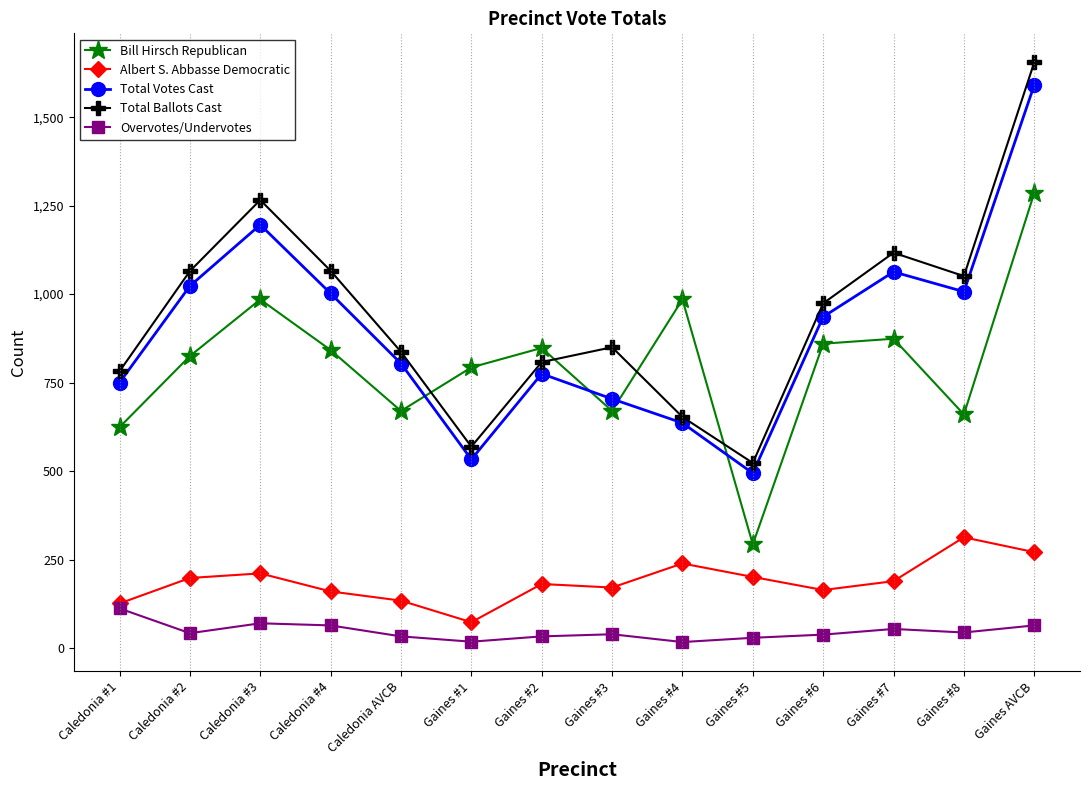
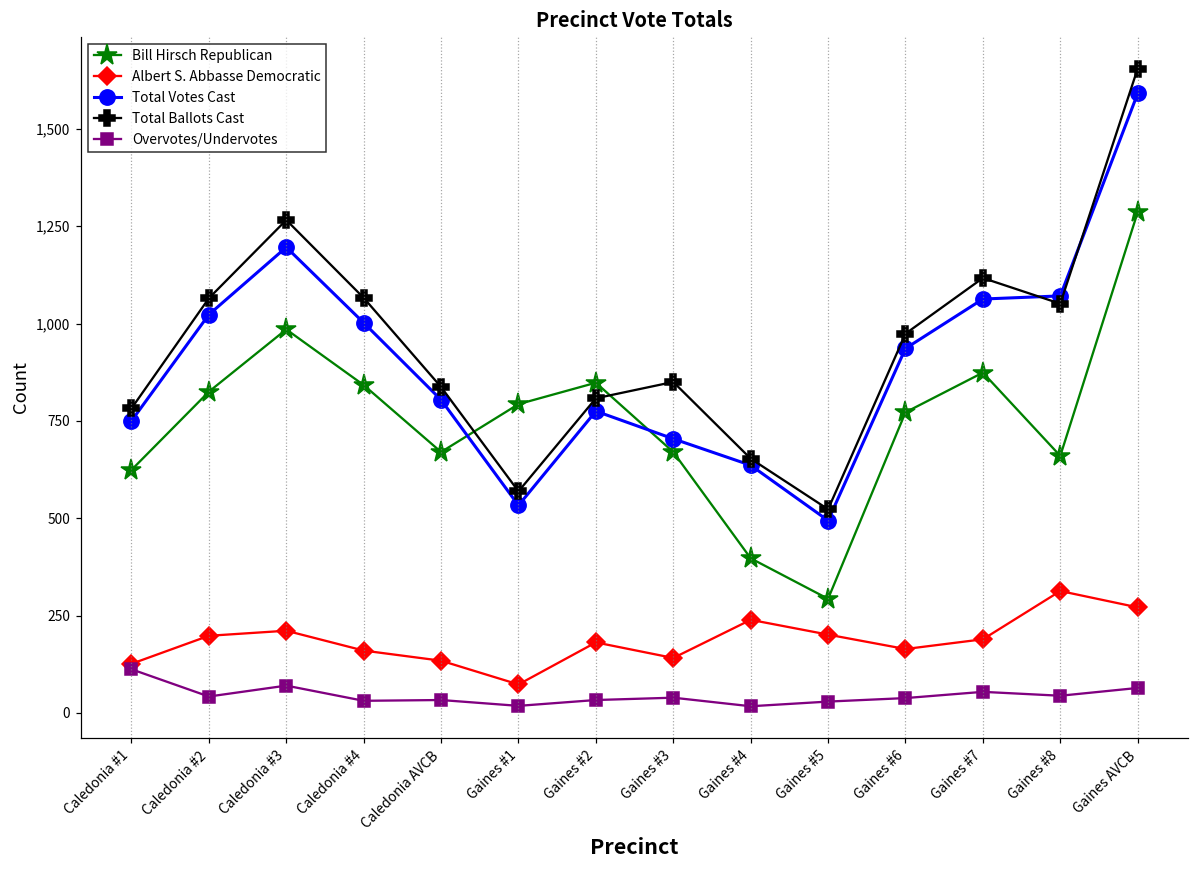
  {
    "Bill Hirsch Republican": {
      "Caledonia #1": "620",
      "Caledonia #2": "830",
      "Caledonia #3": "990",
      "Caledonia #4": "840",
      "Caledonia AVCB": "670",
      "Gaines #1": "790",
      "Gaines #2": "850",
      "Gaines #3": "670",
-     "Gaines #4": "990",
+     "Gaines #4": "400",
      "Gaines #5": "290",
-     "Gaines #6": "860",
+     "Gaines #6": "770",
      "Gaines #7": "870",
      "Gaines #8": "660",
      "Gaines AVCB": "1,290"
    },
    "Albert S. Abbasse Democratic": {
      "Caledonia #1": "130",
      "Caledonia #2": "200",
      "Caledonia #3": "210",
      "Caledonia #4": "160",
      "Caledonia AVCB": "130",
      "Gaines #1": "70",
      "Gaines #2": "180",
-     "Gaines #3": "170",
+     "Gaines #3": "140",
      "Gaines #4": "240",
      "Gaines #5": "200",
      "Gaines #6": "160",
      "Gaines #7": "190",
      "Gaines #8": "310",
      "Gaines AVCB": "270"
    },
    "Total Votes Cast": {
      "Caledonia #1": "750",
      "Caledonia #2": "1,020",
      "Caledonia #3": "1,200",
      "Caledonia #4": "1,000",
      "Caledonia AVCB": "800",
      "Gaines #1": "530",
      "Gaines #2": "780",
      "Gaines #3": "700",
      "Gaines #4": "640",
      "Gaines #5": "490",
      "Gaines #6": "940",
      "Gaines #7": "1,060",
-     "Gaines #8": "1,010",
+     "Gaines #8": "1,070",
      "Gaines AVCB": "1,590"
    },
    "Total Ballots Cast": {
      "Caledonia #1": "780",
      "Caledonia #2": "1,070",
      "Caledonia #3": "1,270",
      "Caledonia #4": "1,070",
      "Caledonia AVCB": "840",
      "Gaines #1": "570",
      "Gaines #2": "810",
      "Gaines #3": "850",
      "Gaines #4": "650",
      "Gaines #5": "520",
      "Gaines #6": "970",
      "Gaines #7": "1,120",
      "Gaines #8": "1,050",
      "Gaines AVCB": "1,660"
    },
    "Overvotes/Undervotes": {
      "Caledonia #1": "110",
      "Caledonia #2": "40",
      "Caledonia #3": "70",
-     "Caledonia #4": "60",
+     "Caledonia #4": "30",
      "Caledonia AVCB": "30",
      "Gaines #1": "20",
      "Gaines #2": "30",
      "Gaines #3": "40",
      "Gaines #4": "20",
      "Gaines #5": "30",
      "Gaines #6": "40",
      "Gaines #7": "50",
      "Gaines #8": "40",
      "Gaines AVCB": "60"
    }
  }
